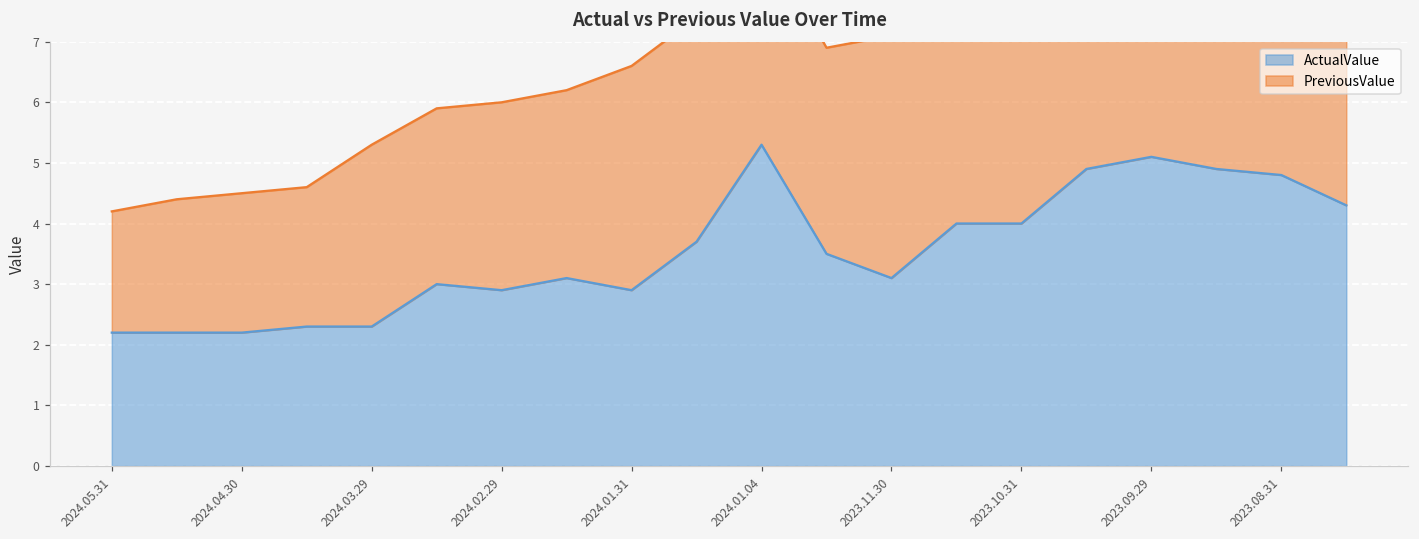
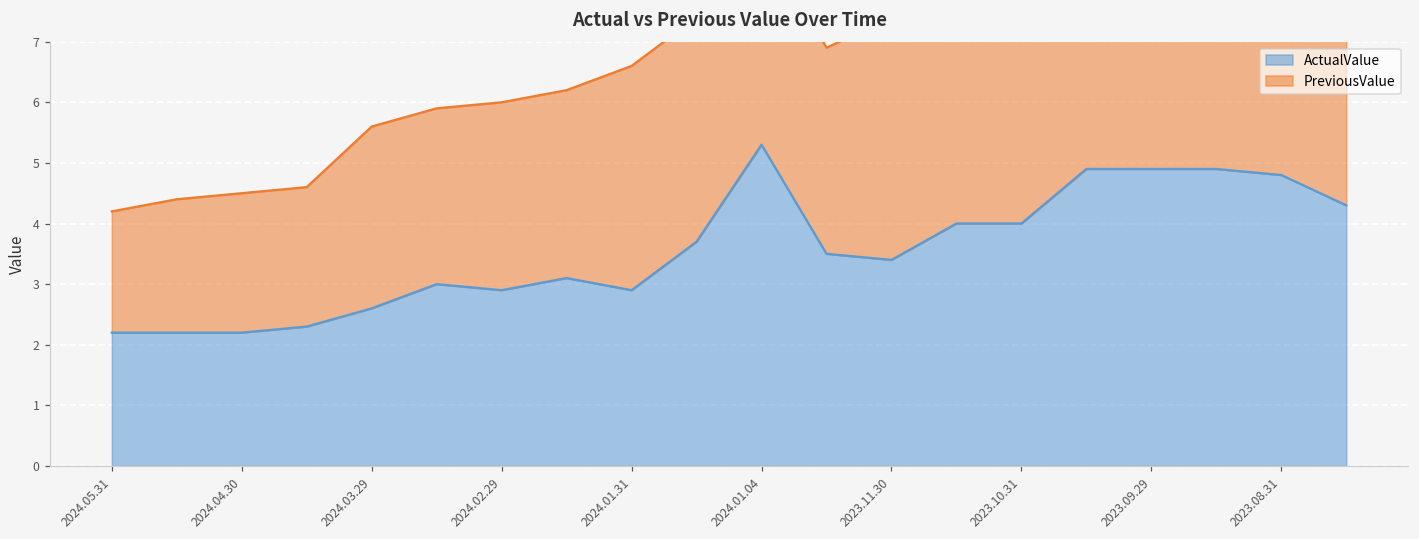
  {
    "ActualValue": {
      "2024.05.31": 2.2,
      "2024.04.30": 2.2,
-     "2024.03.29": 2.3,
+     "2024.03.29": 2.6,
      "2024.02.29": 2.9,
      "2024.01.31": 2.9,
      "2024.01.04": 5.3,
-     "2023.11.30": 3.1,
+     "2023.11.30": 3.4,
      "2023.10.31": 4.0,
-     "2023.09.29": 5.1,
+     "2023.09.29": 4.9,
      "2023.08.31": 4.8
    },
    "PreviousValue": {
      "2024.05.31": 2.0,
      "2024.04.30": 2.3,
      "2024.03.29": 3.0,
      "2024.02.29": 3.1,
      "2024.01.31": 3.7
    }
  }
